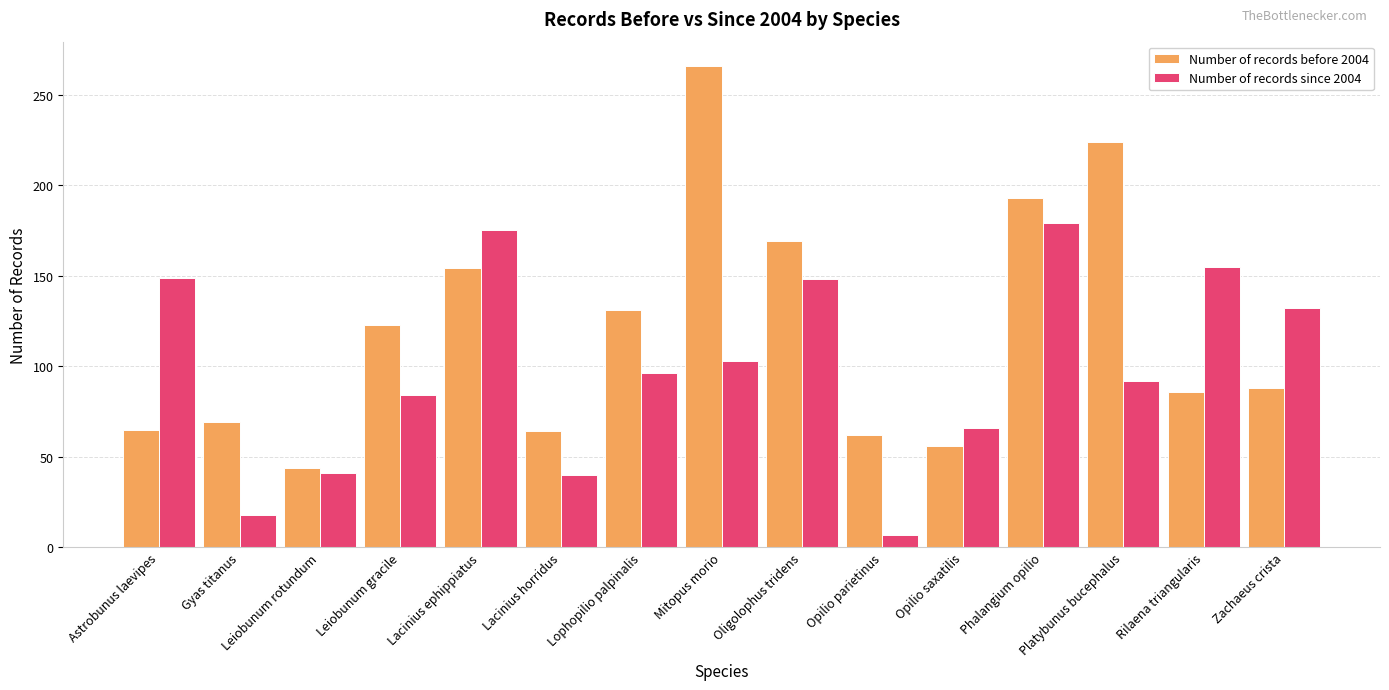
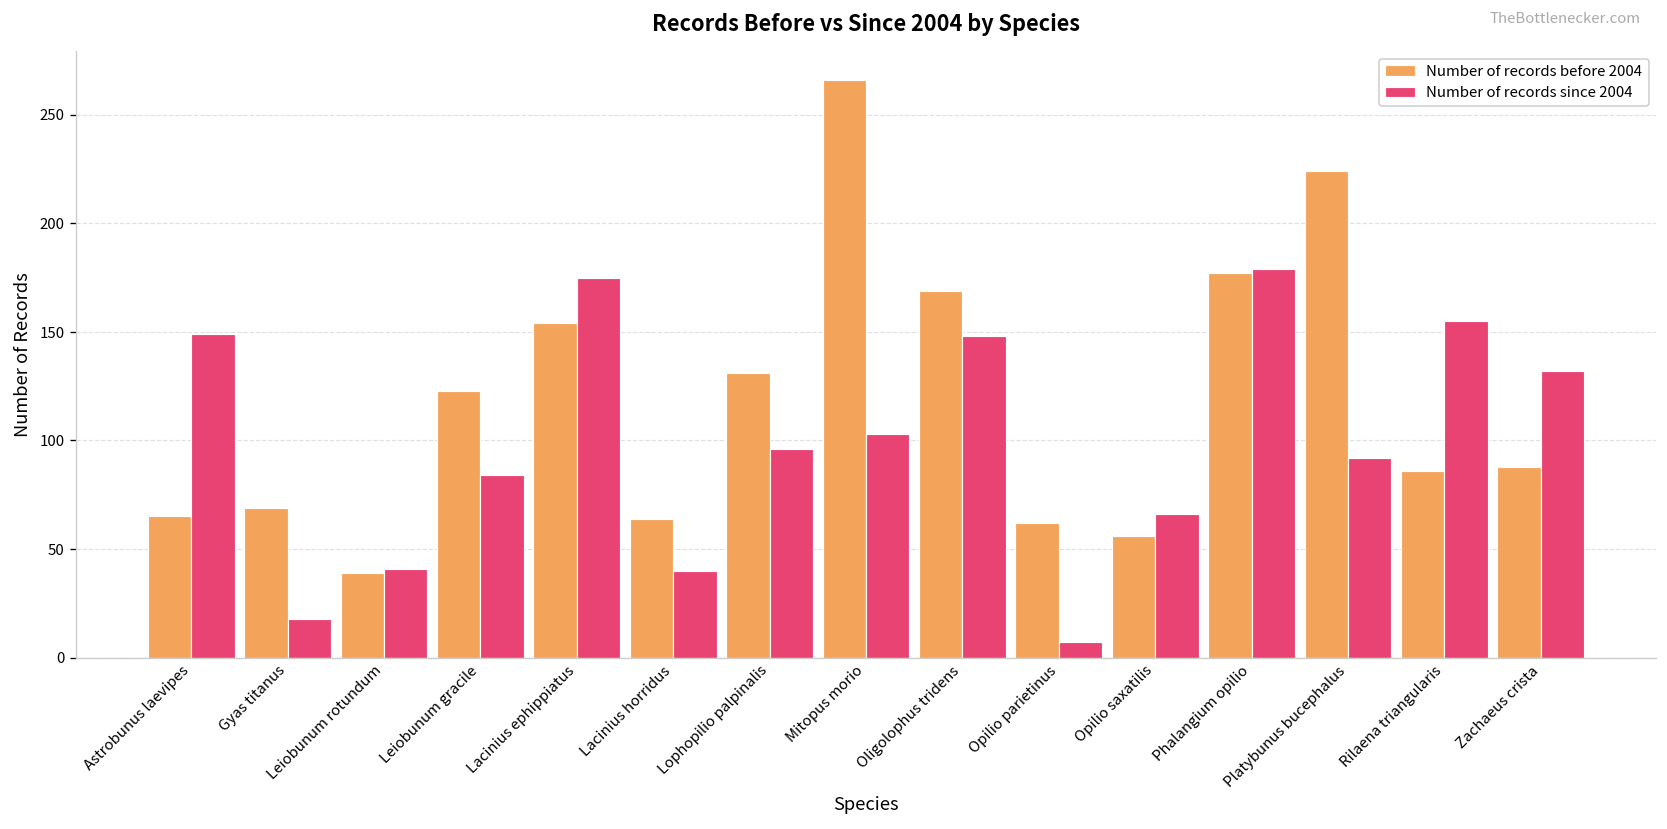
  {
    "Number of records before 2004": {
      "Astrobunus laevipes": 65,
      "Gyas titanus": 69,
-     "Leiobunum rotundum": 44,
+     "Leiobunum rotundum": 39,
      "Leiobunum gracile": 123,
      "Lacinius ephippiatus": 154,
      "Lacinius horridus": 64,
      "Lophopilio palpinalis": 131,
      "Mitopus morio": 266,
      "Oligolophus tridens": 169,
      "Opilio parietinus": 62,
      "Opilio saxatilis": 56,
-     "Phalangium opilio": 193,
+     "Phalangium opilio": 177,
      "Platybunus bucephalus": 224,
      "Rilaena triangularis": 86,
      "Zachaeus crista": 88
    },
    "Number of records since 2004": {
      "Astrobunus laevipes": 149,
      "Gyas titanus": 18,
      "Leiobunum rotundum": 41,
      "Leiobunum gracile": 84,
      "Lacinius ephippiatus": 175,
      "Lacinius horridus": 40,
      "Lophopilio palpinalis": 96,
      "Mitopus morio": 103,
      "Oligolophus tridens": 148,
      "Opilio parietinus": 7,
      "Opilio saxatilis": 66,
      "Phalangium opilio": 179,
      "Platybunus bucephalus": 92,
      "Rilaena triangularis": 155,
      "Zachaeus crista": 132
    }
  }
